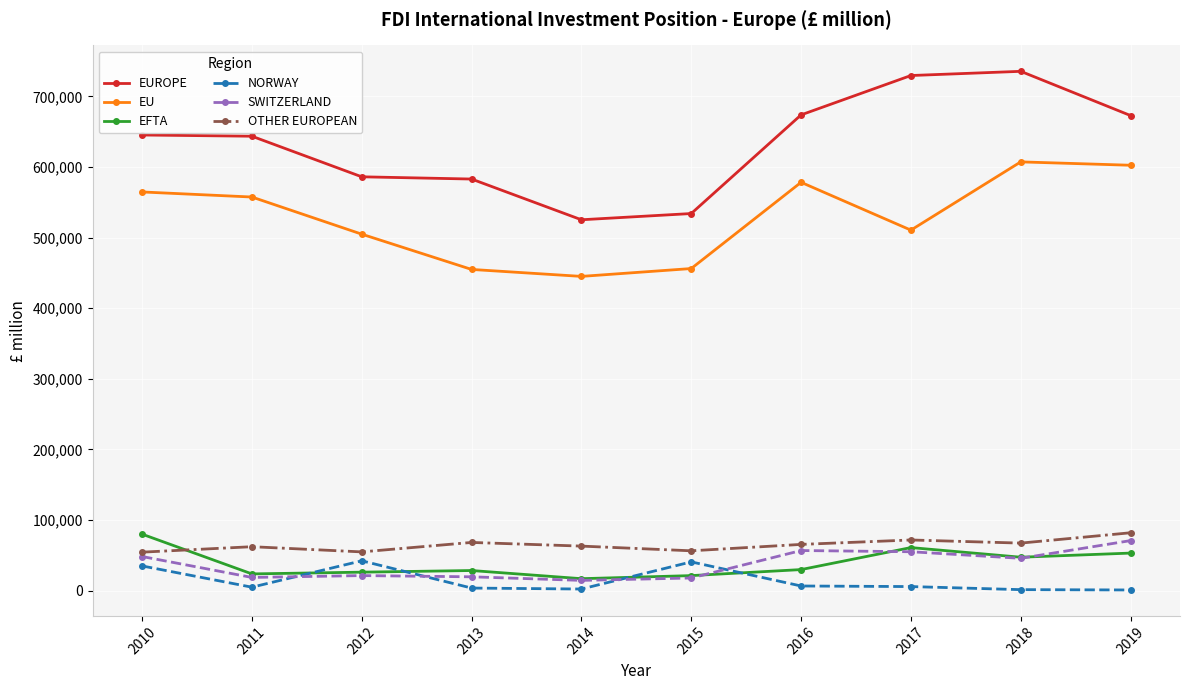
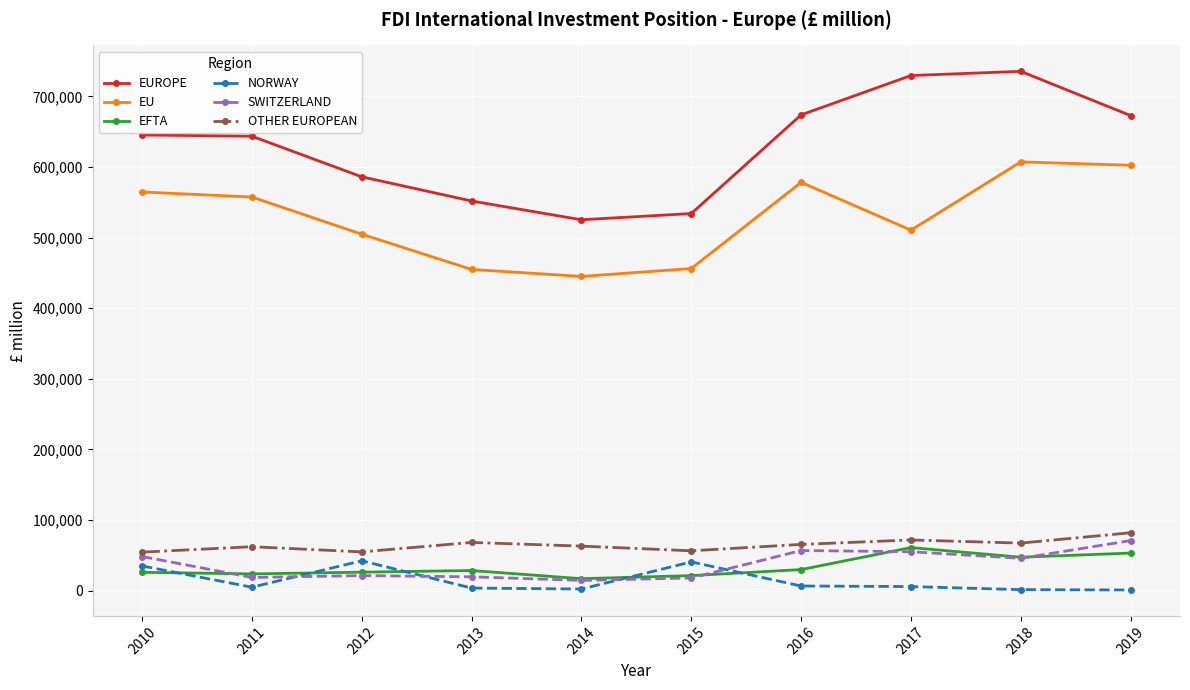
  {
    "EUROPE": {
      "2010": "650,000",
      "2011": "640,000",
      "2012": "590,000",
-     "2013": "580,000",
+     "2013": "550,000",
      "2014": "530,000",
      "2015": "530,000",
      "2016": "670,000",
      "2017": "730,000",
      "2018": "740,000",
      "2019": "670,000"
    },
    "EU": {
      "2010": "560,000",
      "2011": "560,000",
      "2012": "500,000",
      "2013": "450,000",
      "2014": "450,000",
      "2015": "460,000",
      "2016": "580,000",
      "2017": "510,000",
      "2018": "610,000",
      "2019": "600,000"
    },
    "EFTA": {
-     "2010": "80,000",
+     "2010": "30,000",
      "2011": "20,000",
      "2012": "30,000",
      "2013": "30,000",
      "2016": "30,000",
      "2017": "60,000",
      "2019": "50,000"
    },
    "NORWAY": {
      "2010": "40,000",
      "2011": "0",
      "2012": "40,000",
      "2013": "0",
      "2014": "0",
      "2015": "40,000",
      "2016": "10,000",
      "2017": "10,000",
      "2018": "0",
      "2019": "0"
    },
    "SWITZERLAND": {
      "2010": "50,000",
      "2011": "20,000",
      "2012": "20,000",
      "2013": "20,000",
      "2016": "60,000",
      "2017": "60,000",
      "2019": "70,000"
    },
    "OTHER EUROPEAN": {
      "2010": "50,000",
      "2011": "60,000",
      "2012": "50,000",
      "2013": "70,000",
      "2014": "60,000",
      "2015": "60,000",
      "2016": "70,000",
      "2017": "70,000",
      "2018": "70,000",
      "2019": "80,000"
    }
  }
